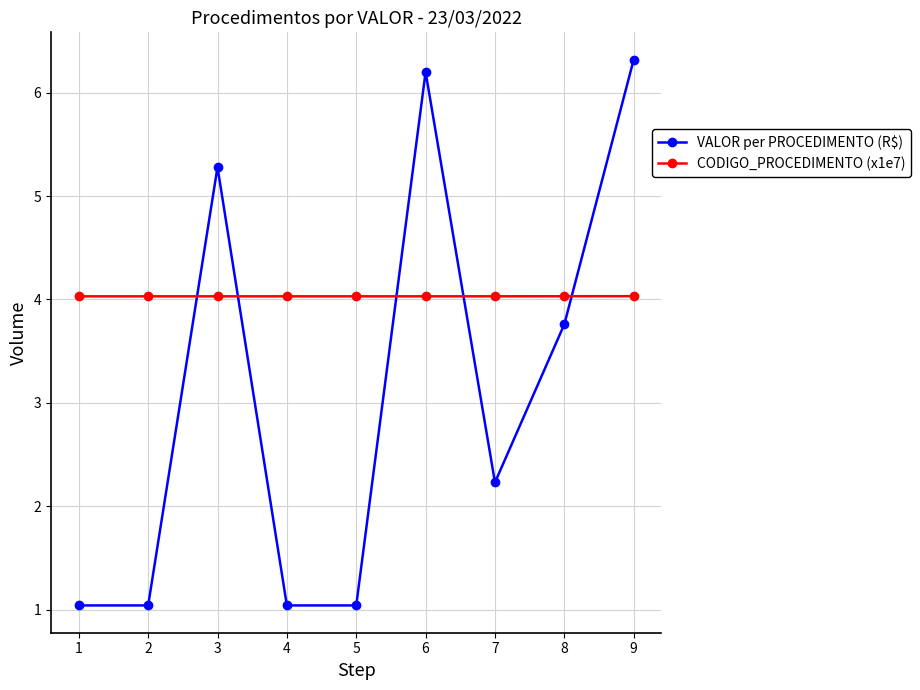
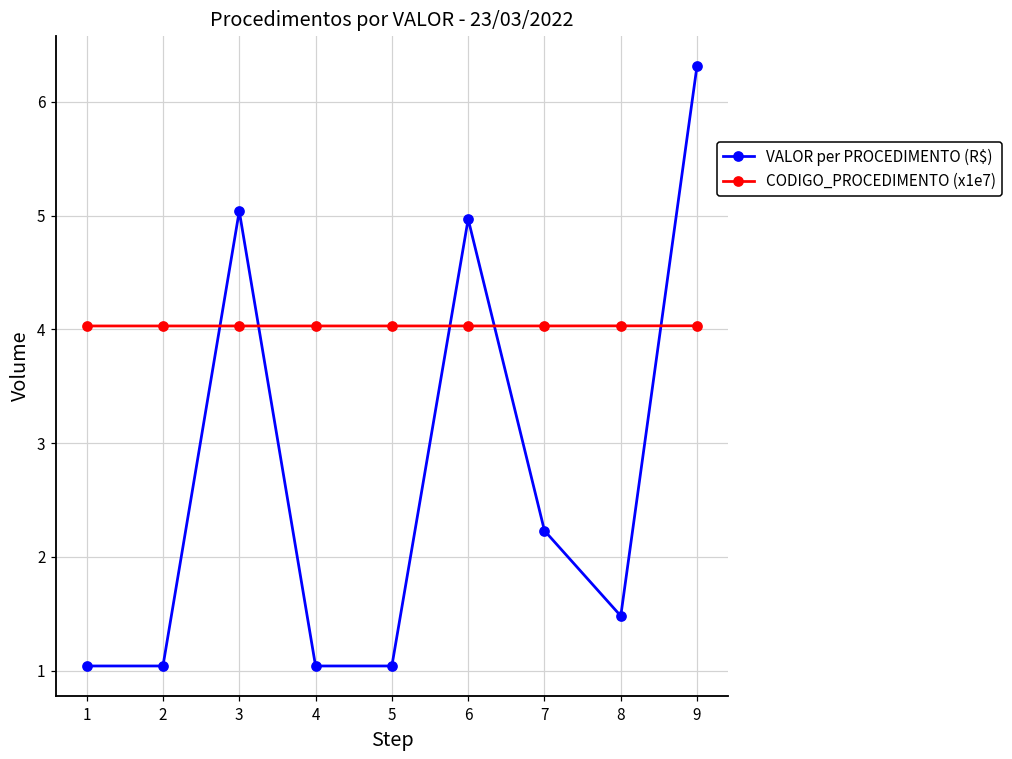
  {
    "VALOR per PROCEDIMENTO (R$)": {
      "1": 1.04,
      "2": 1.04,
-     "3": 5.28,
+     "3": 5.04,
      "4": 1.04,
      "5": 1.04,
-     "6": 6.20,
+     "6": 4.97,
      "7": 2.23,
-     "8": 3.76,
+     "8": 1.48,
      "9": 6.32
    },
    "CODIGO_PROCEDIMENTO (x1e7)": {
      "1": 4.03,
      "2": 4.03,
      "3": 4.03,
      "4": 4.03,
      "5": 4.03,
      "6": 4.03,
      "7": 4.03,
      "8": 4.03,
      "9": 4.03
    }
  }
